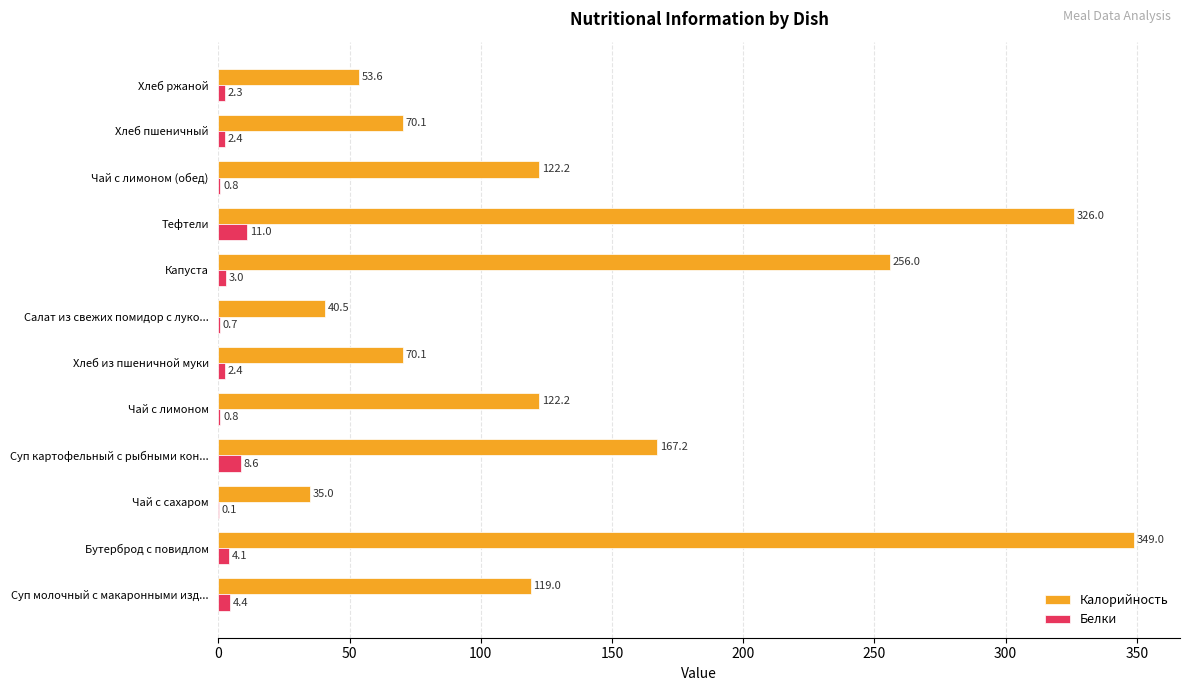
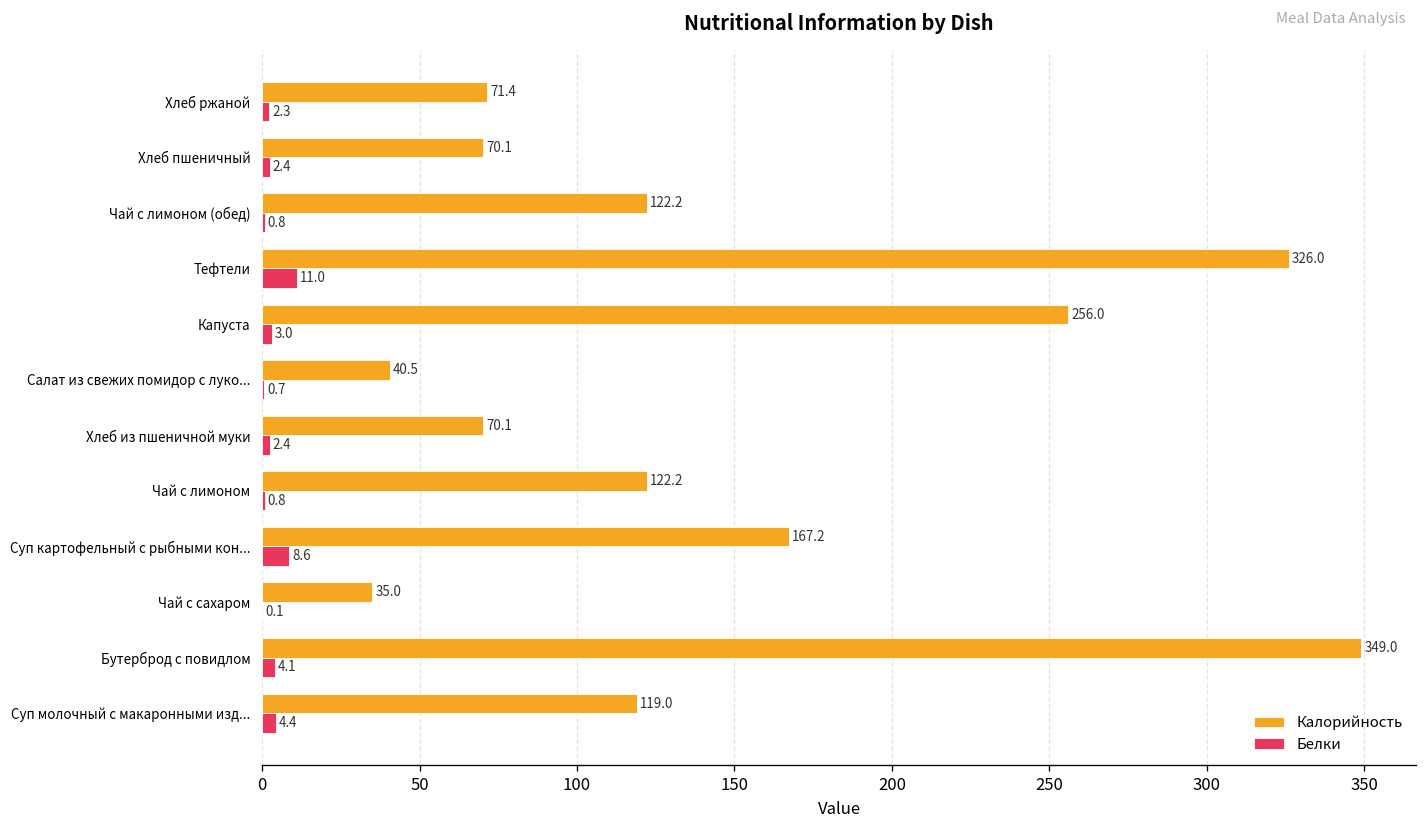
  {
    "Калорийность": {
-     "Хлеб ржаной": 53.6,
+     "Хлеб ржаной": 71.4,
      "Хлеб пшеничный": 70.1,
      "Чай с лимоном (обед)": 122.2,
      "Тефтели": 326.0,
      "Капуста": 256.0,
      "Салат из свежих помидор с луко...": 40.5,
      "Хлеб из пшеничной муки": 70.1,
      "Чай с лимоном": 122.2,
      "Суп картофельный с рыбными кон...": 167.2,
      "Чай с сахаром": 35.0,
      "Бутерброд с повидлом": 349.0,
      "Суп молочный с макаронными изд...": 119.0
    },
    "Белки": {
      "Хлеб ржаной": 2.3,
      "Хлеб пшеничный": 2.4,
      "Чай с лимоном (обед)": 0.8,
      "Тефтели": 11.0,
      "Капуста": 3.0,
      "Салат из свежих помидор с луко...": 0.7,
      "Хлеб из пшеничной муки": 2.4,
      "Чай с лимоном": 0.8,
      "Суп картофельный с рыбными кон...": 8.6,
      "Чай с сахаром": 0.1,
      "Бутерброд с повидлом": 4.1,
      "Суп молочный с макаронными изд...": 4.4
    }
  }
